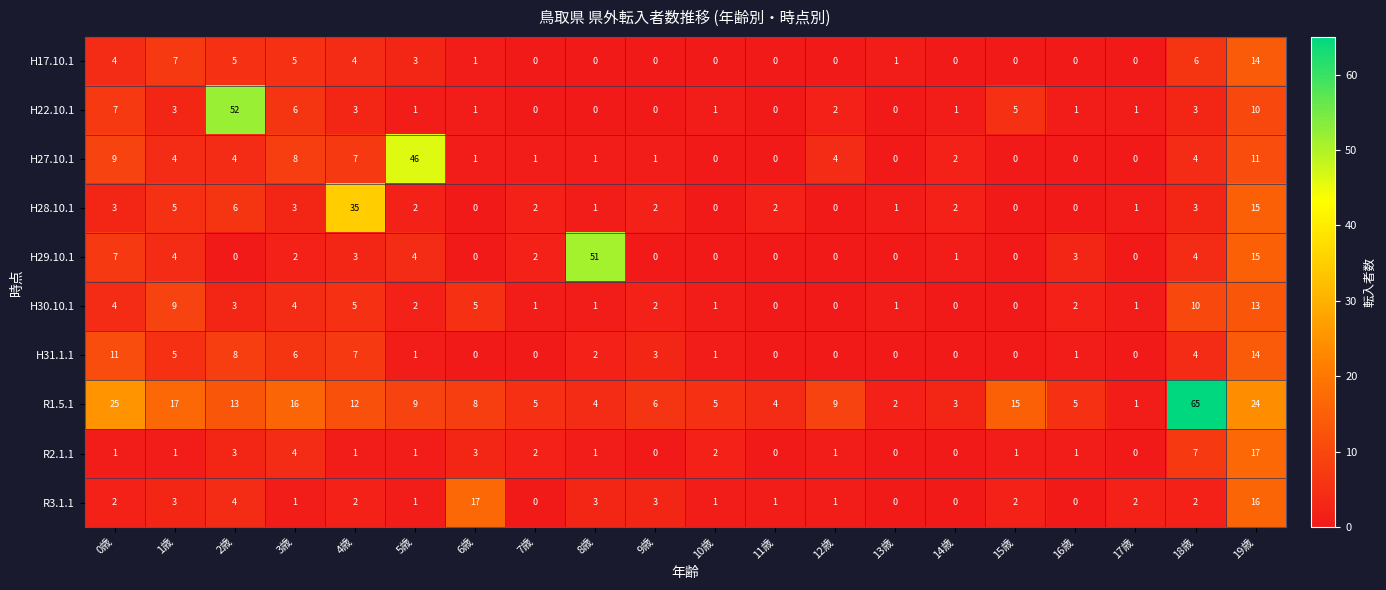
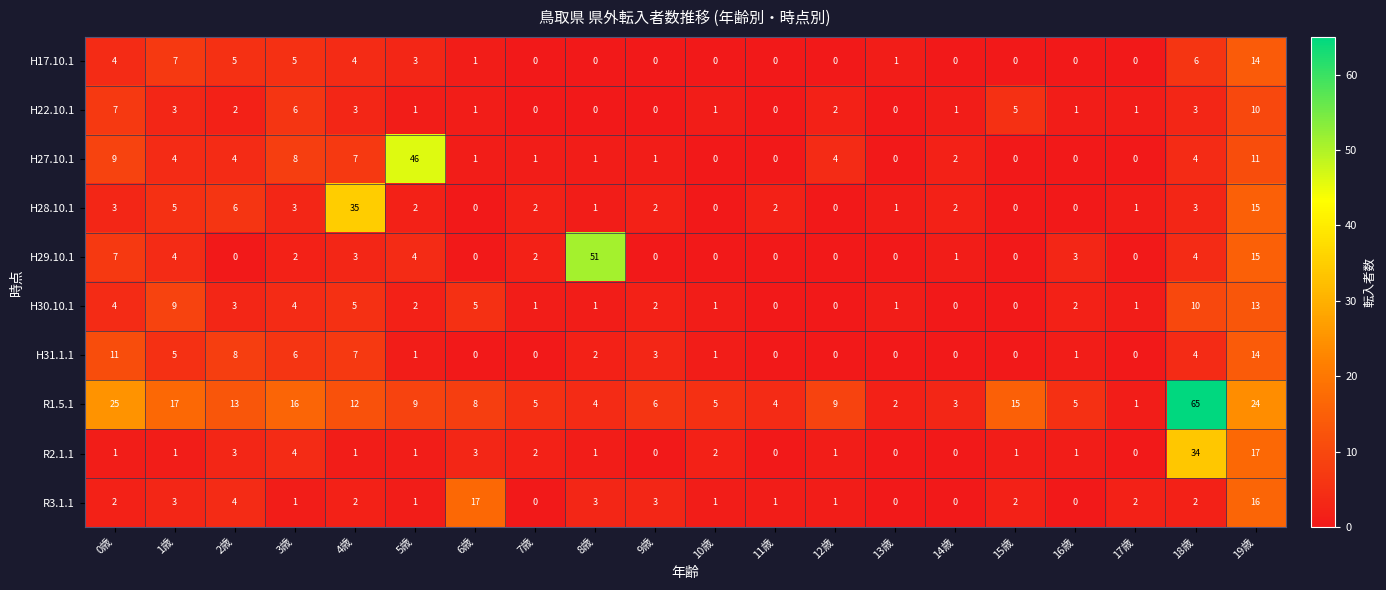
  {
    "H17.10.1": {
      "0歳": 4,
      "1歳": 7,
      "2歳": 5,
      "3歳": 5,
      "4歳": 4,
      "5歳": 3,
      "6歳": 1,
      "7歳": 0,
      "8歳": 0,
      "9歳": 0,
      "10歳": 0,
      "11歳": 0,
      "12歳": 0,
      "13歳": 1,
      "14歳": 0,
      "15歳": 0,
      "16歳": 0,
      "17歳": 0,
      "18歳": 6,
      "19歳": 14
    },
    "H22.10.1": {
      "0歳": 7,
      "1歳": 3,
-     "2歳": 52,
+     "2歳": 2,
      "3歳": 6,
      "4歳": 3,
      "5歳": 1,
      "6歳": 1,
      "7歳": 0,
      "8歳": 0,
      "9歳": 0,
      "10歳": 1,
      "11歳": 0,
      "12歳": 2,
      "13歳": 0,
      "14歳": 1,
      "15歳": 5,
      "16歳": 1,
      "17歳": 1,
      "18歳": 3,
      "19歳": 10
    },
    "H27.10.1": {
      "0歳": 9,
      "1歳": 4,
      "2歳": 4,
      "3歳": 8,
      "4歳": 7,
      "5歳": 46,
      "6歳": 1,
      "7歳": 1,
      "8歳": 1,
      "9歳": 1,
      "10歳": 0,
      "11歳": 0,
      "12歳": 4,
      "13歳": 0,
      "14歳": 2,
      "15歳": 0,
      "16歳": 0,
      "17歳": 0,
      "18歳": 4,
      "19歳": 11
    },
    "H28.10.1": {
      "0歳": 3,
      "1歳": 5,
      "2歳": 6,
      "3歳": 3,
      "4歳": 35,
      "5歳": 2,
      "6歳": 0,
      "7歳": 2,
      "8歳": 1,
      "9歳": 2,
      "10歳": 0,
      "11歳": 2,
      "12歳": 0,
      "13歳": 1,
      "14歳": 2,
      "15歳": 0,
      "16歳": 0,
      "17歳": 1,
      "18歳": 3,
      "19歳": 15
    },
    "H29.10.1": {
      "0歳": 7,
      "1歳": 4,
      "2歳": 0,
      "3歳": 2,
      "4歳": 3,
      "5歳": 4,
      "6歳": 0,
      "7歳": 2,
      "8歳": 51,
      "9歳": 0,
      "10歳": 0,
      "11歳": 0,
      "12歳": 0,
      "13歳": 0,
      "14歳": 1,
      "15歳": 0,
      "16歳": 3,
      "17歳": 0,
      "18歳": 4,
      "19歳": 15
    },
    "H30.10.1": {
      "0歳": 4,
      "1歳": 9,
      "2歳": 3,
      "3歳": 4,
      "4歳": 5,
      "5歳": 2,
      "6歳": 5,
      "7歳": 1,
      "8歳": 1,
      "9歳": 2,
      "10歳": 1,
      "11歳": 0,
      "12歳": 0,
      "13歳": 1,
      "14歳": 0,
      "15歳": 0,
      "16歳": 2,
      "17歳": 1,
      "18歳": 10,
      "19歳": 13
    },
    "H31.1.1": {
      "0歳": 11,
      "1歳": 5,
      "2歳": 8,
      "3歳": 6,
      "4歳": 7,
      "5歳": 1,
      "6歳": 0,
      "7歳": 0,
      "8歳": 2,
      "9歳": 3,
      "10歳": 1,
      "11歳": 0,
      "12歳": 0,
      "13歳": 0,
      "14歳": 0,
      "15歳": 0,
      "16歳": 1,
      "17歳": 0,
      "18歳": 4,
      "19歳": 14
    },
    "R1.5.1": {
      "0歳": 25,
      "1歳": 17,
      "2歳": 13,
      "3歳": 16,
      "4歳": 12,
      "5歳": 9,
      "6歳": 8,
      "7歳": 5,
      "8歳": 4,
      "9歳": 6,
      "10歳": 5,
      "11歳": 4,
      "12歳": 9,
      "13歳": 2,
      "14歳": 3,
      "15歳": 15,
      "16歳": 5,
      "17歳": 1,
      "18歳": 65,
      "19歳": 24
    },
    "R2.1.1": {
      "0歳": 1,
      "1歳": 1,
      "2歳": 3,
      "3歳": 4,
      "4歳": 1,
      "5歳": 1,
      "6歳": 3,
      "7歳": 2,
      "8歳": 1,
      "9歳": 0,
      "10歳": 2,
      "11歳": 0,
      "12歳": 1,
      "13歳": 0,
      "14歳": 0,
      "15歳": 1,
      "16歳": 1,
      "17歳": 0,
-     "18歳": 7,
+     "18歳": 34,
      "19歳": 17
    },
    "R3.1.1": {
      "0歳": 2,
      "1歳": 3,
      "2歳": 4,
      "3歳": 1,
      "4歳": 2,
      "5歳": 1,
      "6歳": 17,
      "7歳": 0,
      "8歳": 3,
      "9歳": 3,
      "10歳": 1,
      "11歳": 1,
      "12歳": 1,
      "13歳": 0,
      "14歳": 0,
      "15歳": 2,
      "16歳": 0,
      "17歳": 2,
      "18歳": 2,
      "19歳": 16
    }
  }
